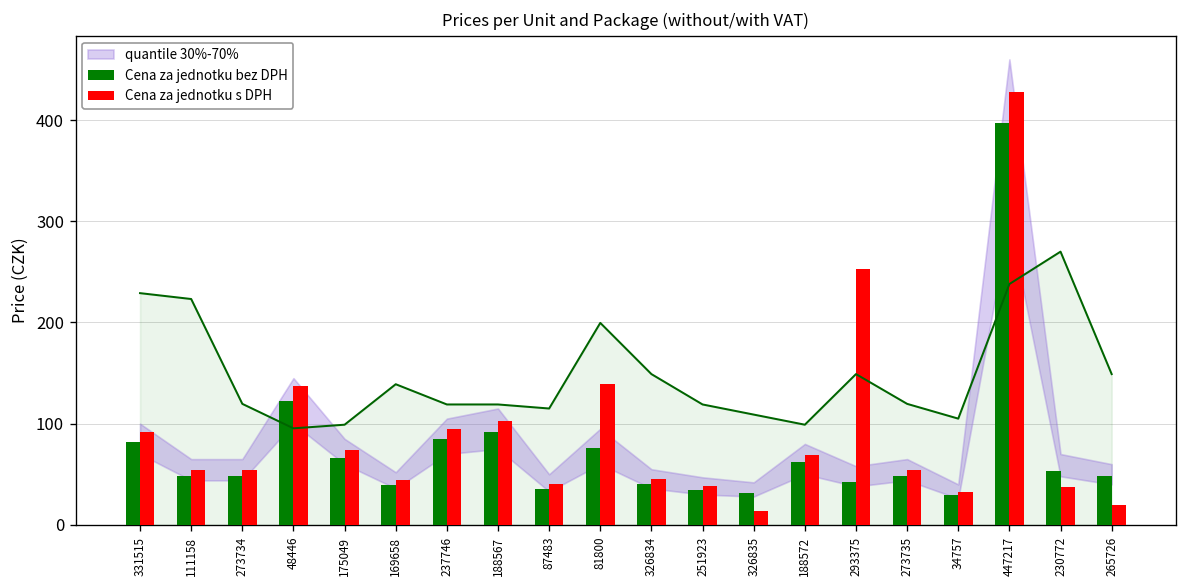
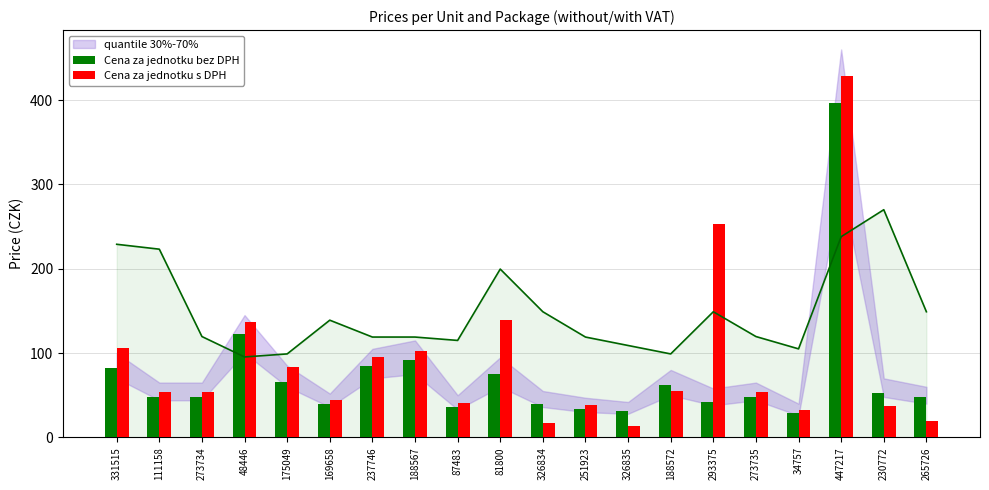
  {
    "Cena za jednotku s DPH": {
-     "331515": 90,
+     "331515": 110,
      "111158": 50,
      "273734": 50,
      "48446": 140,
-     "175049": 70,
+     "175049": 80,
      "169658": 40,
      "237746": 100,
      "188567": 100,
      "87483": 40,
      "81800": 140,
-     "326834": 40,
+     "326834": 20,
      "251923": 40,
      "326835": 10,
-     "188572": 70,
+     "188572": 60,
      "293375": 250,
      "273735": 50,
      "34757": 30,
      "447217": 430,
      "230772": 40,
      "265726": 20
    }
  }
